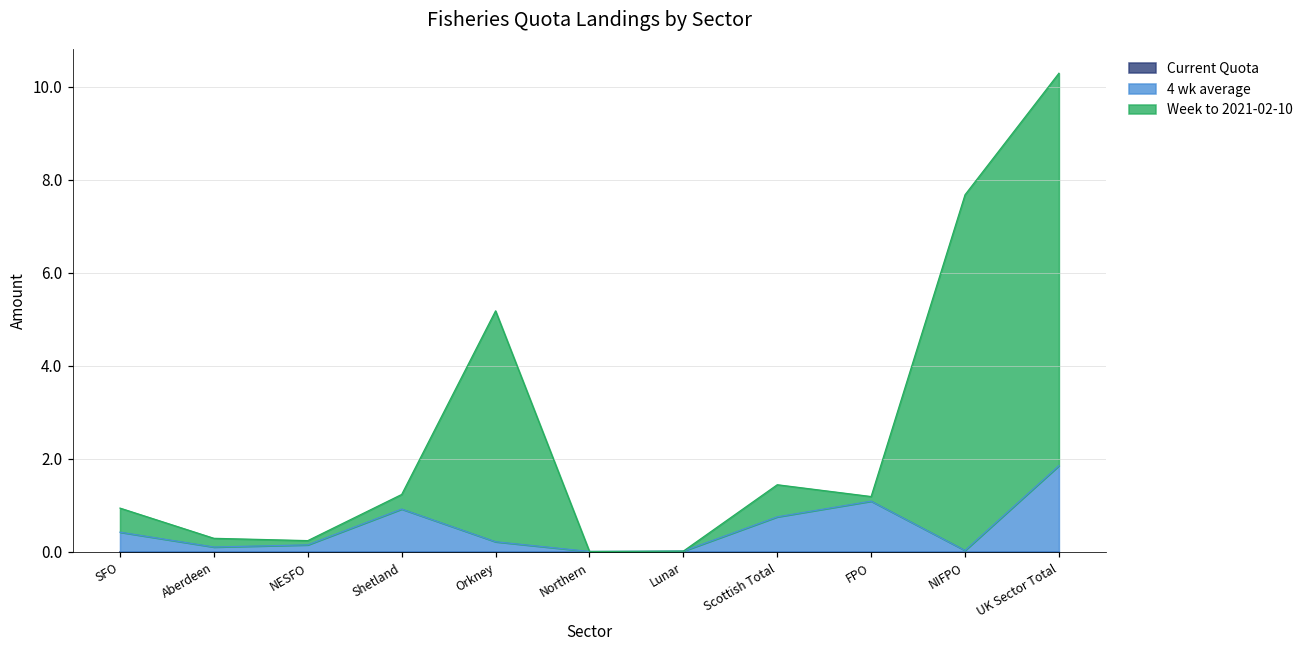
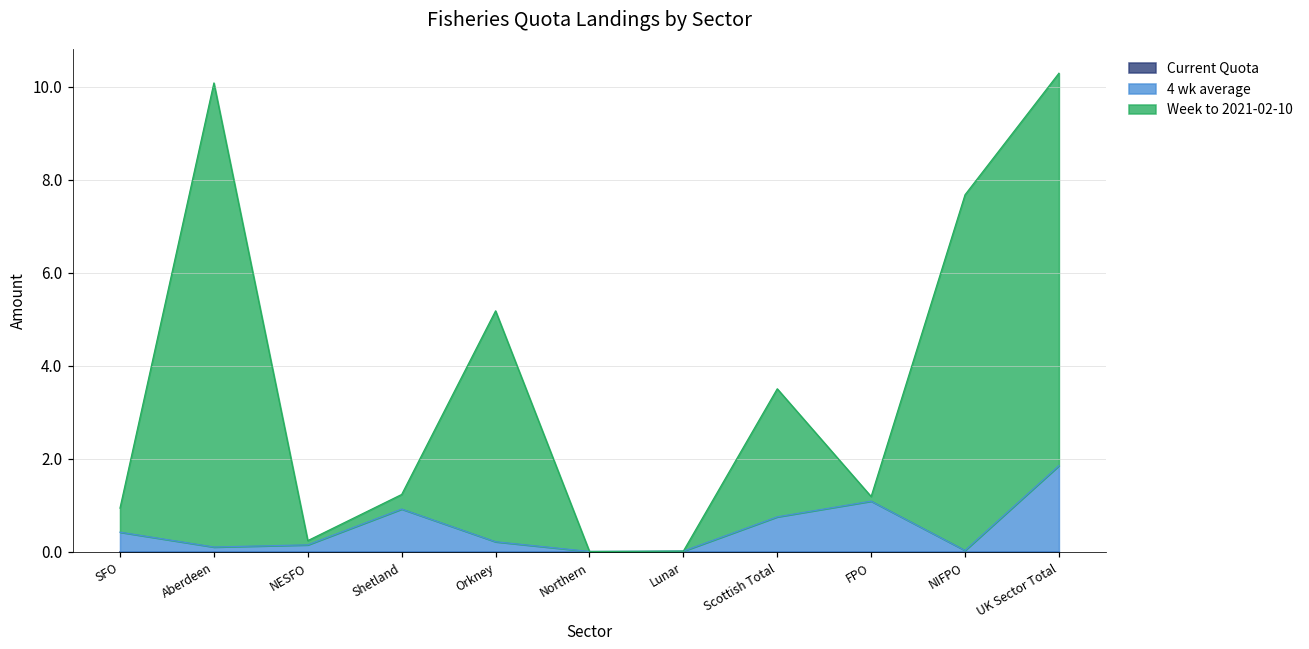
  {
    "Current Quota": {
      "SFO": 0.0,
      "Aberdeen": 0.0,
      "NESFO": 0.0,
      "Shetland": 0.0,
      "Orkney": 0.0,
      "Scottish Total": 0.0,
      "FPO": 0.0,
      "UK Sector Total": 0.0
    },
    "4 wk average": {
      "SFO": 0.4,
      "Aberdeen": 0.1,
      "NESFO": 0.1,
      "Shetland": 0.9,
      "Orkney": 0.2,
      "Scottish Total": 0.7,
      "FPO": 1.1,
      "UK Sector Total": 1.8
    },
    "Week to 2021-02-10": {
      "SFO": 0.5,
-     "Aberdeen": 0.2,
+     "Aberdeen": 10.0,
      "NESFO": 0.1,
      "Shetland": 0.3,
      "Orkney": 5.0,
-     "Scottish Total": 0.7,
+     "Scottish Total": 2.8,
      "FPO": 0.1,
      "NIFPO": 7.7,
      "UK Sector Total": 8.4
    }
  }
